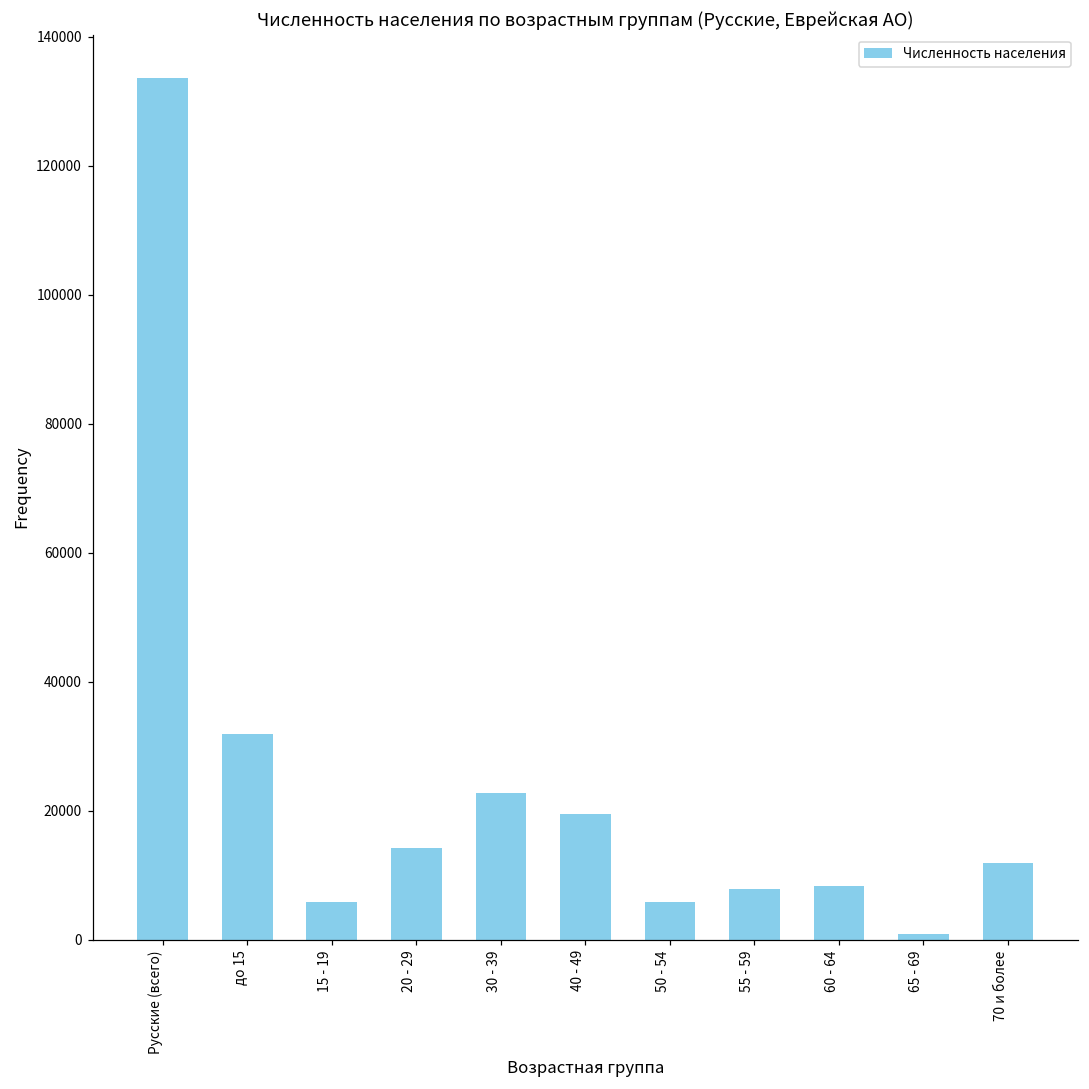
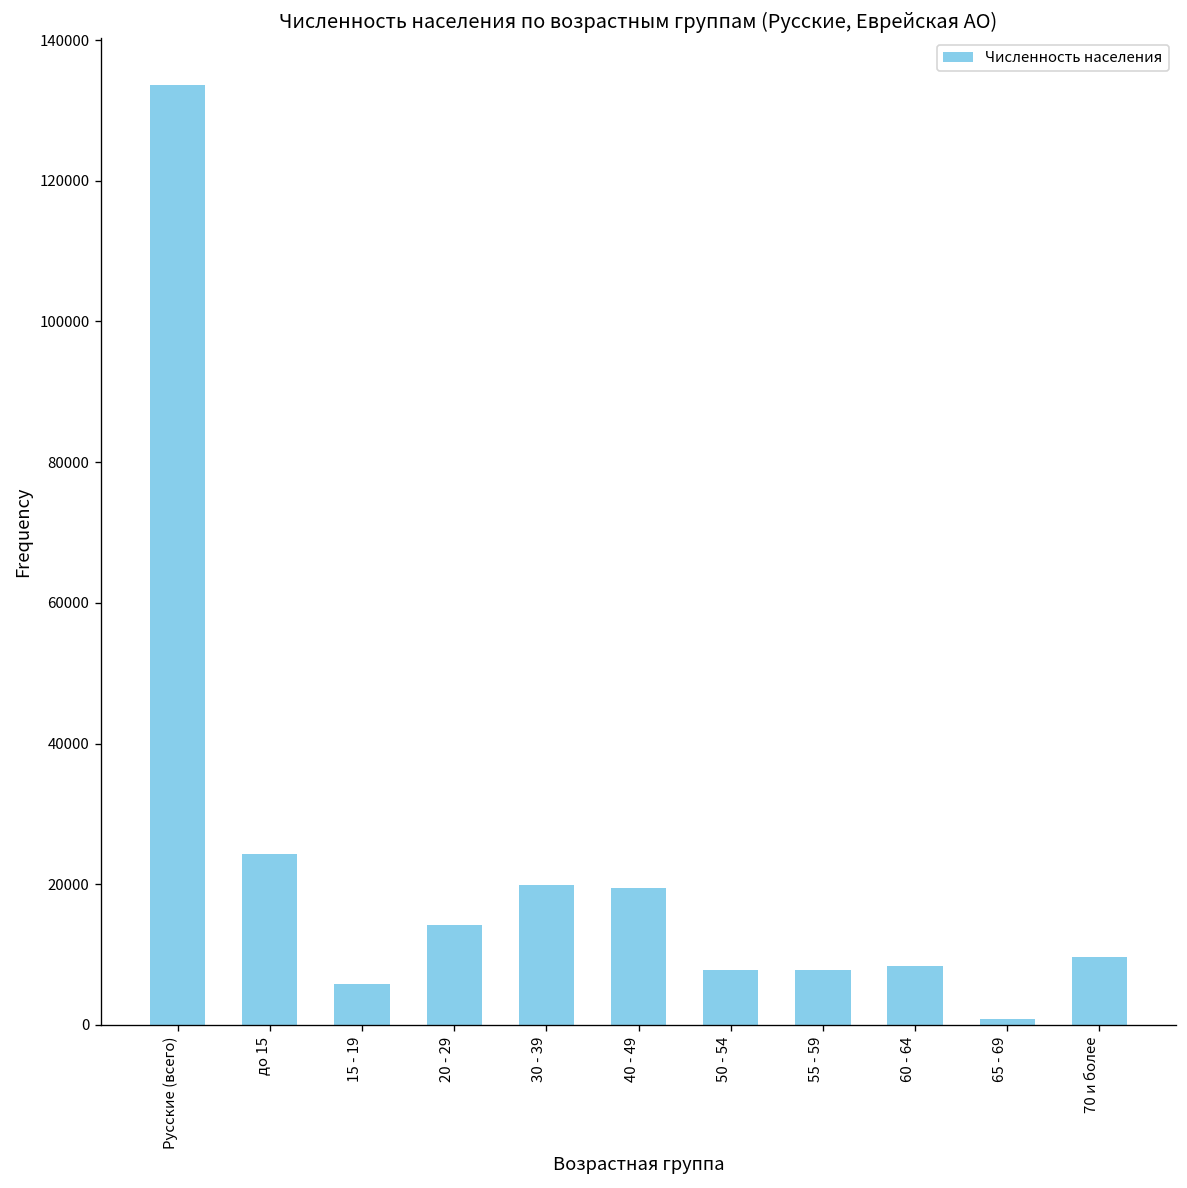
  {
    "Русские (всего)": 134000,
-   "до 15": 32000,
+   "до 15": 24000,
    "15 - 19": 6000,
    "20 - 29": 14000,
-   "30 - 39": 23000,
+   "30 - 39": 20000,
    "40 - 49": 19000,
-   "50 - 54": 6000,
+   "50 - 54": 8000,
    "55 - 59": 8000,
    "60 - 64": 8000,
    "65 - 69": 1000,
-   "70 и более": 12000
+   "70 и более": 10000
  }
